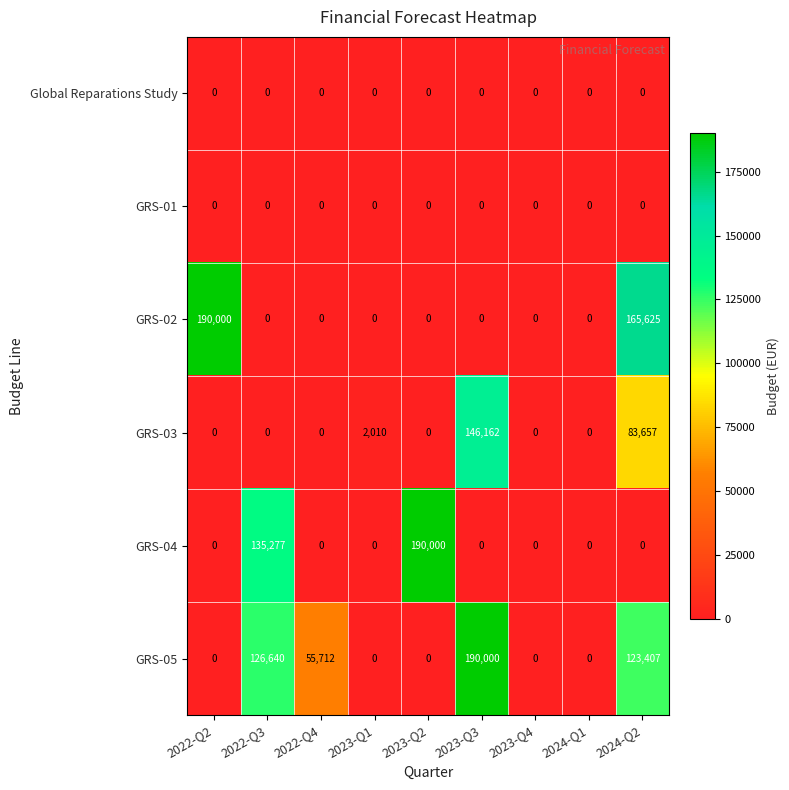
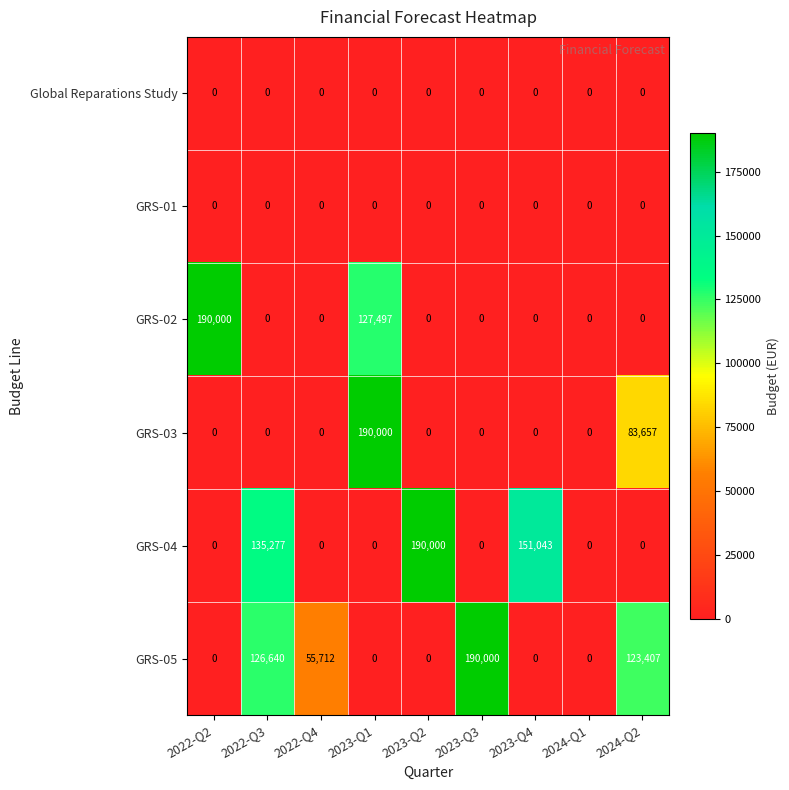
  {
    "Global Reparations Study": {
      "2022-Q2": "0",
      "2022-Q3": "0",
      "2022-Q4": "0",
      "2023-Q1": "0",
      "2023-Q2": "0",
      "2023-Q3": "0",
      "2023-Q4": "0",
      "2024-Q2": "0"
    },
    "GRS-01": {
      "2022-Q2": "0",
      "2022-Q3": "0",
      "2022-Q4": "0",
      "2023-Q1": "0",
      "2023-Q2": "0",
      "2023-Q3": "0",
      "2023-Q4": "0",
      "2024-Q1": "0",
      "2024-Q2": "0"
    },
    "GRS-02": {
      "2022-Q2": "190,000",
      "2022-Q3": "0",
      "2022-Q4": "0",
-     "2023-Q1": "0",
+     "2023-Q1": "127,497",
      "2023-Q2": "0",
      "2023-Q3": "0",
      "2023-Q4": "0",
      "2024-Q1": "0",
-     "2024-Q2": "165,625"
+     "2024-Q2": "0"
    },
    "GRS-03": {
      "2022-Q2": "0",
      "2022-Q3": "0",
      "2022-Q4": "0",
-     "2023-Q1": "2,010",
+     "2023-Q1": "190,000",
      "2023-Q2": "0",
-     "2023-Q3": "146,162",
+     "2023-Q3": "0",
      "2023-Q4": "0",
      "2024-Q1": "0",
      "2024-Q2": "83,657"
    },
    "GRS-04": {
      "2022-Q2": "0",
      "2022-Q3": "135,277",
      "2022-Q4": "0",
      "2023-Q1": "0",
      "2023-Q2": "190,000",
      "2023-Q3": "0",
-     "2023-Q4": "0",
+     "2023-Q4": "151,043",
      "2024-Q1": "0",
      "2024-Q2": "0"
    },
    "GRS-05": {
      "2022-Q2": "0",
      "2022-Q3": "126,640",
      "2022-Q4": "55,712",
      "2023-Q1": "0",
      "2023-Q2": "0",
      "2023-Q3": "190,000",
      "2023-Q4": "0",
      "2024-Q1": "0",
      "2024-Q2": "123,407"
    }
  }
